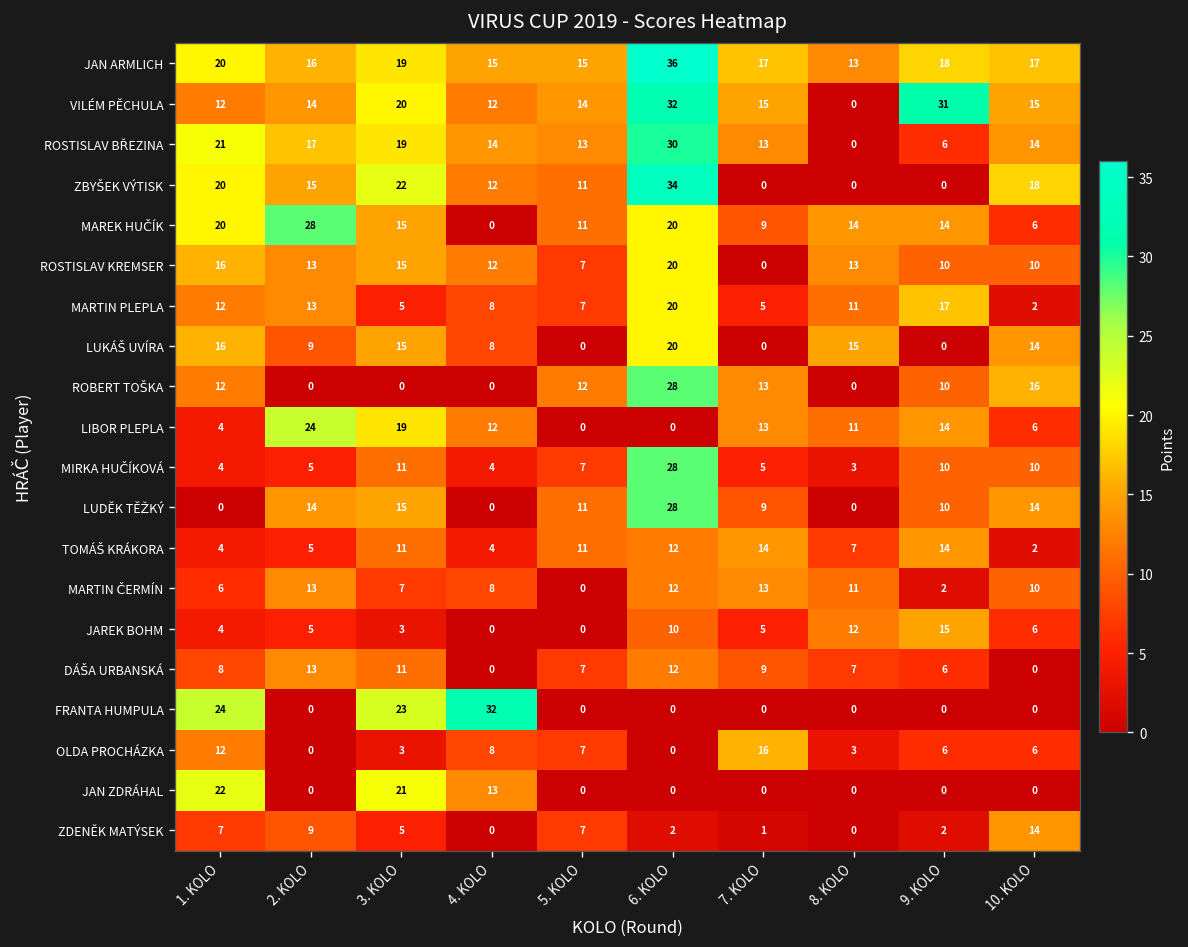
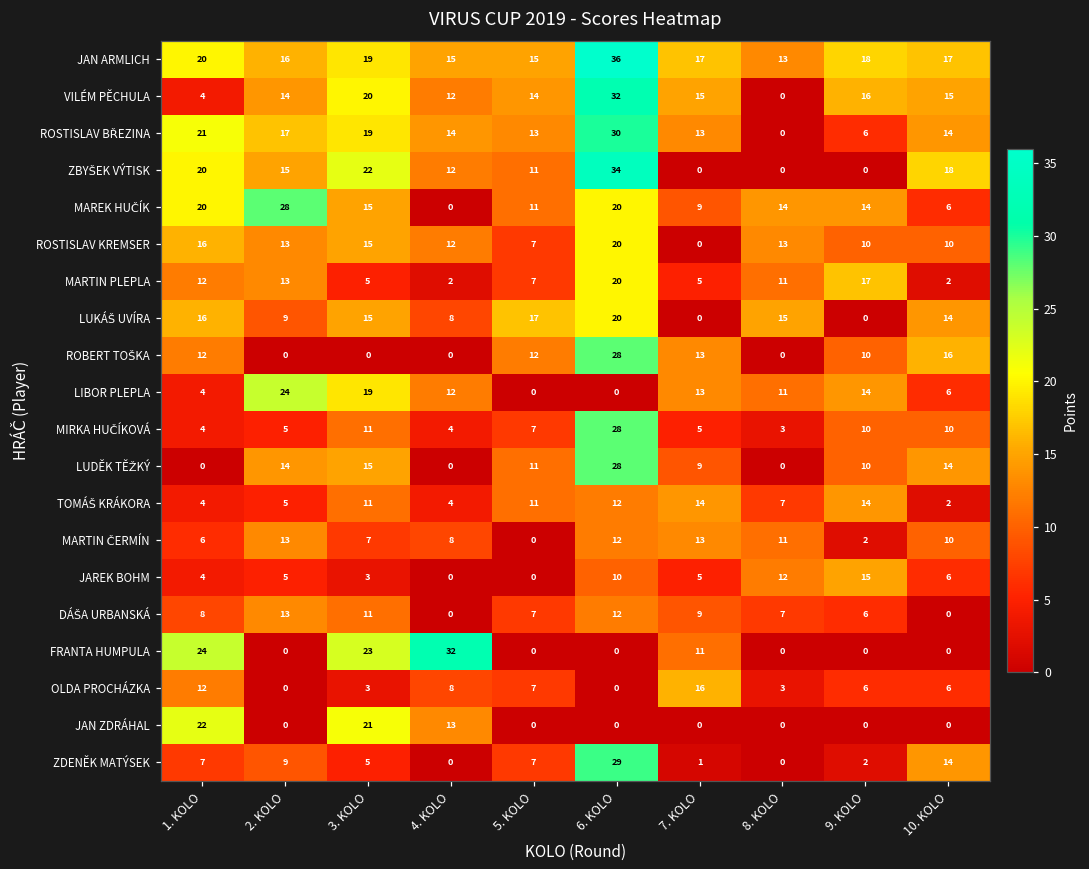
  {
    "JAN ARMLICH": {
      "1. KOLO": 20,
      "2. KOLO": 16,
      "3. KOLO": 19,
      "4. KOLO": 15,
      "5. KOLO": 15,
      "6. KOLO": 36,
      "7. KOLO": 17,
      "8. KOLO": 13,
      "9. KOLO": 18,
      "10. KOLO": 17
    },
    "VILÉM PĚCHULA": {
-     "1. KOLO": 12,
+     "1. KOLO": 4,
      "2. KOLO": 14,
      "3. KOLO": 20,
      "4. KOLO": 12,
      "5. KOLO": 14,
      "6. KOLO": 32,
      "7. KOLO": 15,
      "8. KOLO": 0,
-     "9. KOLO": 31,
+     "9. KOLO": 16,
      "10. KOLO": 15
    },
    "ROSTISLAV BŘEZINA": {
      "1. KOLO": 21,
      "2. KOLO": 17,
      "3. KOLO": 19,
      "4. KOLO": 14,
      "5. KOLO": 13,
      "6. KOLO": 30,
      "7. KOLO": 13,
      "8. KOLO": 0,
      "9. KOLO": 6,
      "10. KOLO": 14
    },
    "ZBYŠEK VÝTISK": {
      "1. KOLO": 20,
      "2. KOLO": 15,
      "3. KOLO": 22,
      "4. KOLO": 12,
      "5. KOLO": 11,
      "6. KOLO": 34,
      "7. KOLO": 0,
      "8. KOLO": 0,
      "9. KOLO": 0,
      "10. KOLO": 18
    },
    "MAREK HUČÍK": {
      "1. KOLO": 20,
      "2. KOLO": 28,
      "3. KOLO": 15,
      "4. KOLO": 0,
      "5. KOLO": 11,
      "6. KOLO": 20,
      "7. KOLO": 9,
      "8. KOLO": 14,
      "9. KOLO": 14,
      "10. KOLO": 6
    },
    "ROSTISLAV KREMSER": {
      "1. KOLO": 16,
      "2. KOLO": 13,
      "3. KOLO": 15,
      "4. KOLO": 12,
      "5. KOLO": 7,
      "6. KOLO": 20,
      "7. KOLO": 0,
      "8. KOLO": 13,
      "9. KOLO": 10,
      "10. KOLO": 10
    },
    "MARTIN PLEPLA": {
      "1. KOLO": 12,
      "2. KOLO": 13,
      "3. KOLO": 5,
-     "4. KOLO": 8,
+     "4. KOLO": 2,
      "5. KOLO": 7,
      "6. KOLO": 20,
      "7. KOLO": 5,
      "8. KOLO": 11,
      "9. KOLO": 17,
      "10. KOLO": 2
    },
    "LUKÁŠ UVÍRA": {
      "1. KOLO": 16,
      "2. KOLO": 9,
      "3. KOLO": 15,
      "4. KOLO": 8,
-     "5. KOLO": 0,
+     "5. KOLO": 17,
      "6. KOLO": 20,
      "7. KOLO": 0,
      "8. KOLO": 15,
      "9. KOLO": 0,
      "10. KOLO": 14
    },
    "ROBERT TOŠKA": {
      "1. KOLO": 12,
      "2. KOLO": 0,
      "3. KOLO": 0,
      "4. KOLO": 0,
      "5. KOLO": 12,
      "6. KOLO": 28,
      "7. KOLO": 13,
      "8. KOLO": 0,
      "9. KOLO": 10,
      "10. KOLO": 16
    },
    "LIBOR PLEPLA": {
      "1. KOLO": 4,
      "2. KOLO": 24,
      "3. KOLO": 19,
      "4. KOLO": 12,
      "5. KOLO": 0,
      "6. KOLO": 0,
      "7. KOLO": 13,
      "8. KOLO": 11,
      "9. KOLO": 14,
      "10. KOLO": 6
    },
    "MIRKA HUČÍKOVÁ": {
      "1. KOLO": 4,
      "2. KOLO": 5,
      "3. KOLO": 11,
      "4. KOLO": 4,
      "5. KOLO": 7,
      "6. KOLO": 28,
      "7. KOLO": 5,
      "8. KOLO": 3,
      "9. KOLO": 10,
      "10. KOLO": 10
    },
    "LUDĚK TĚŽKÝ": {
      "1. KOLO": 0,
      "2. KOLO": 14,
      "3. KOLO": 15,
      "4. KOLO": 0,
      "5. KOLO": 11,
      "6. KOLO": 28,
      "7. KOLO": 9,
      "8. KOLO": 0,
      "9. KOLO": 10,
      "10. KOLO": 14
    },
    "TOMÁŠ KRÁKORA": {
      "1. KOLO": 4,
      "2. KOLO": 5,
      "3. KOLO": 11,
      "4. KOLO": 4,
      "5. KOLO": 11,
      "6. KOLO": 12,
      "7. KOLO": 14,
      "8. KOLO": 7,
      "9. KOLO": 14,
      "10. KOLO": 2
    },
    "MARTIN ČERMÍN": {
      "1. KOLO": 6,
      "2. KOLO": 13,
      "3. KOLO": 7,
      "4. KOLO": 8,
      "5. KOLO": 0,
      "6. KOLO": 12,
      "7. KOLO": 13,
      "8. KOLO": 11,
      "9. KOLO": 2,
      "10. KOLO": 10
    },
    "JAREK BOHM": {
      "1. KOLO": 4,
      "2. KOLO": 5,
      "3. KOLO": 3,
      "4. KOLO": 0,
      "5. KOLO": 0,
      "6. KOLO": 10,
      "7. KOLO": 5,
      "8. KOLO": 12,
      "9. KOLO": 15,
      "10. KOLO": 6
    },
    "DÁŠA URBANSKÁ": {
      "1. KOLO": 8,
      "2. KOLO": 13,
      "3. KOLO": 11,
      "4. KOLO": 0,
      "5. KOLO": 7,
      "6. KOLO": 12,
      "7. KOLO": 9,
      "8. KOLO": 7,
      "9. KOLO": 6,
      "10. KOLO": 0
    },
    "FRANTA HUMPULA": {
      "1. KOLO": 24,
      "2. KOLO": 0,
      "3. KOLO": 23,
      "4. KOLO": 32,
      "5. KOLO": 0,
      "6. KOLO": 0,
-     "7. KOLO": 0,
+     "7. KOLO": 11,
      "8. KOLO": 0,
      "9. KOLO": 0,
      "10. KOLO": 0
    },
    "OLDA PROCHÁZKA": {
      "1. KOLO": 12,
      "2. KOLO": 0,
      "3. KOLO": 3,
      "4. KOLO": 8,
      "5. KOLO": 7,
      "6. KOLO": 0,
      "7. KOLO": 16,
      "8. KOLO": 3,
      "9. KOLO": 6,
      "10. KOLO": 6
    },
    "JAN ZDRÁHAL": {
      "1. KOLO": 22,
      "2. KOLO": 0,
      "3. KOLO": 21,
      "4. KOLO": 13,
      "5. KOLO": 0,
      "6. KOLO": 0,
      "7. KOLO": 0,
      "8. KOLO": 0,
      "9. KOLO": 0,
      "10. KOLO": 0
    },
    "ZDENĚK MATÝSEK": {
      "1. KOLO": 7,
      "2. KOLO": 9,
      "3. KOLO": 5,
      "4. KOLO": 0,
      "5. KOLO": 7,
-     "6. KOLO": 2,
+     "6. KOLO": 29,
      "7. KOLO": 1,
      "8. KOLO": 0,
      "9. KOLO": 2,
      "10. KOLO": 14
    }
  }
